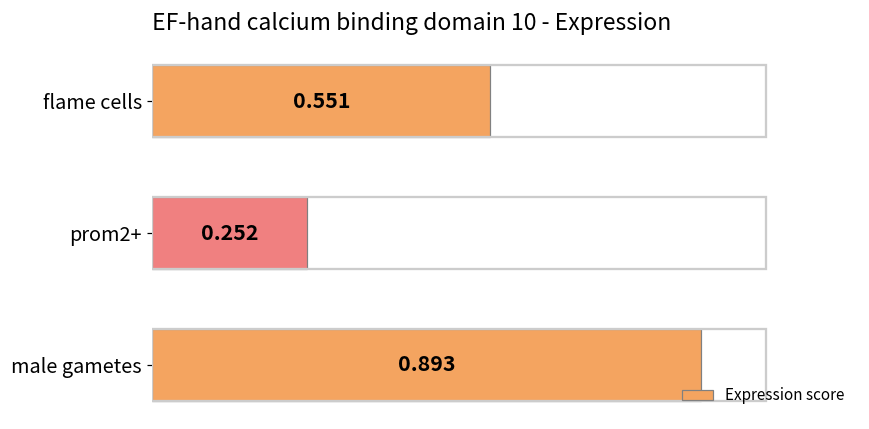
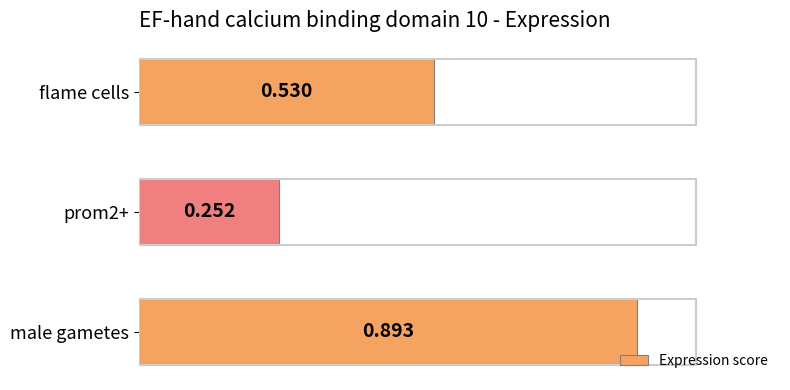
  {
-   "flame cells": 0.551,
+   "flame cells": 0.530,
    "prom2+": 0.252,
    "male gametes": 0.893
  }
